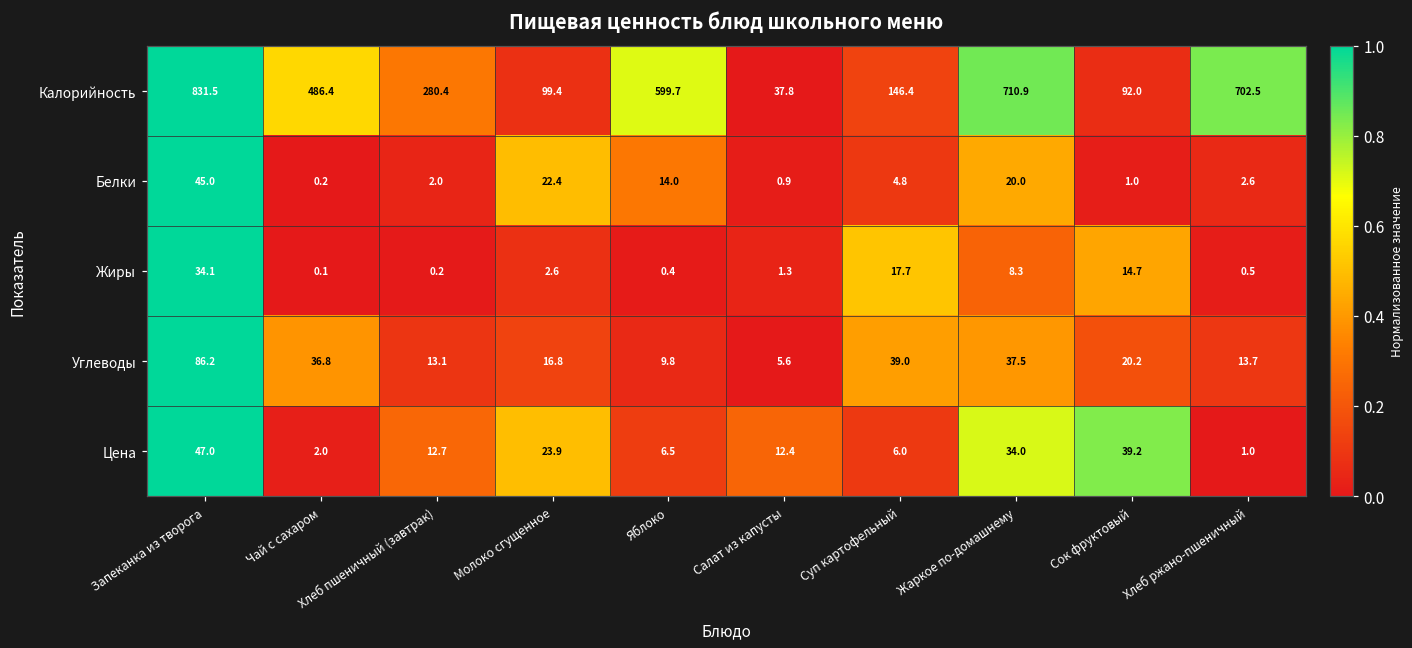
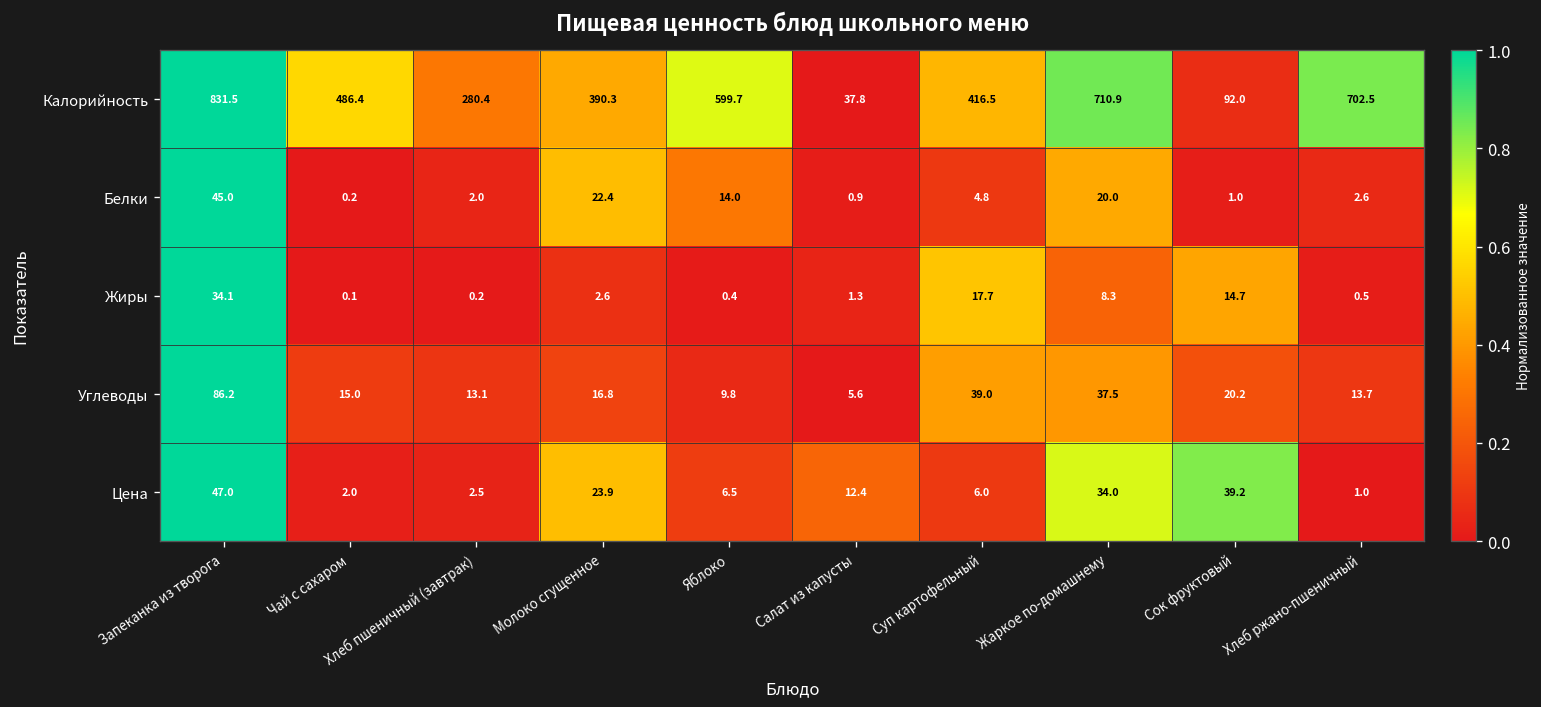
  {
    "Калорийность": {
      "Запеканка из творога": 831.5,
      "Чай с сахаром": 486.4,
      "Хлеб пшеничный (завтрак)": 280.4,
-     "Молоко сгущенное": 99.4,
+     "Молоко сгущенное": 390.3,
      "Яблоко": 599.7,
      "Салат из капусты": 37.8,
-     "Суп картофельный": 146.4,
+     "Суп картофельный": 416.5,
      "Жаркое по-домашнему": 710.9,
      "Сок фруктовый": 92.0,
      "Хлеб ржано-пшеничный": 702.5
    },
    "Белки": {
      "Запеканка из творога": 45.0,
      "Чай с сахаром": 0.2,
      "Хлеб пшеничный (завтрак)": 2.0,
      "Молоко сгущенное": 22.4,
      "Яблоко": 14.0,
      "Салат из капусты": 0.9,
      "Суп картофельный": 4.8,
      "Жаркое по-домашнему": 20.0,
      "Сок фруктовый": 1.0,
      "Хлеб ржано-пшеничный": 2.6
    },
    "Жиры": {
      "Запеканка из творога": 34.1,
      "Чай с сахаром": 0.1,
      "Хлеб пшеничный (завтрак)": 0.2,
      "Молоко сгущенное": 2.6,
      "Яблоко": 0.4,
      "Салат из капусты": 1.3,
      "Суп картофельный": 17.7,
      "Жаркое по-домашнему": 8.3,
      "Сок фруктовый": 14.7,
      "Хлеб ржано-пшеничный": 0.5
    },
    "Углеводы": {
      "Запеканка из творога": 86.2,
-     "Чай с сахаром": 36.8,
+     "Чай с сахаром": 15.0,
      "Хлеб пшеничный (завтрак)": 13.1,
      "Молоко сгущенное": 16.8,
      "Яблоко": 9.8,
      "Салат из капусты": 5.6,
      "Суп картофельный": 39.0,
      "Жаркое по-домашнему": 37.5,
      "Сок фруктовый": 20.2,
      "Хлеб ржано-пшеничный": 13.7
    },
    "Цена": {
      "Запеканка из творога": 47.0,
      "Чай с сахаром": 2.0,
-     "Хлеб пшеничный (завтрак)": 12.7,
+     "Хлеб пшеничный (завтрак)": 2.5,
      "Молоко сгущенное": 23.9,
      "Яблоко": 6.5,
      "Салат из капусты": 12.4,
      "Суп картофельный": 6.0,
      "Жаркое по-домашнему": 34.0,
      "Сок фруктовый": 39.2,
      "Хлеб ржано-пшеничный": 1.0
    }
  }
